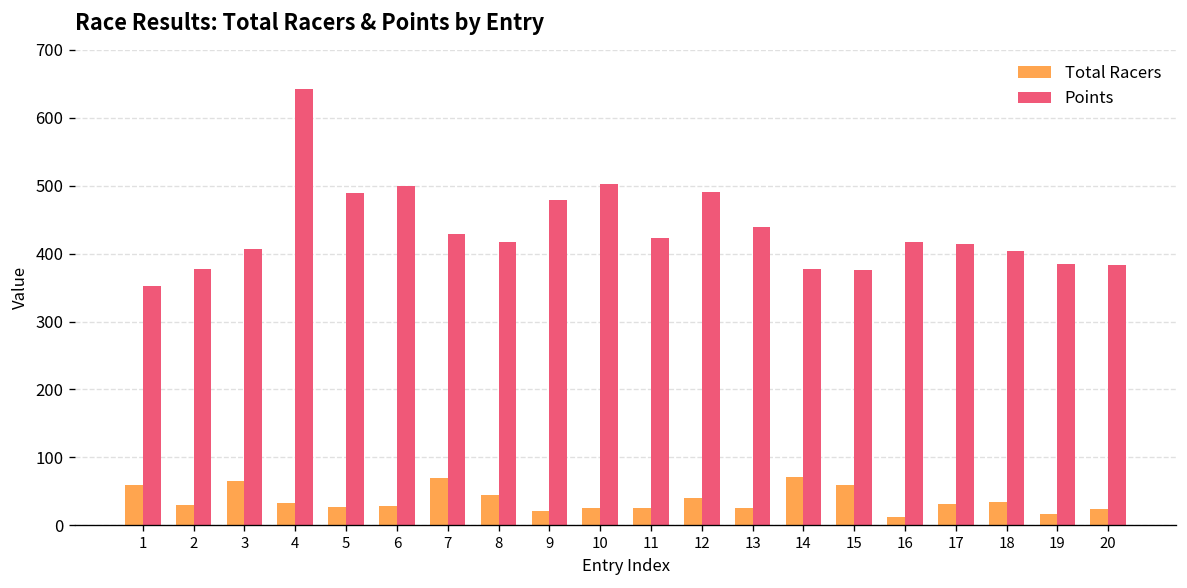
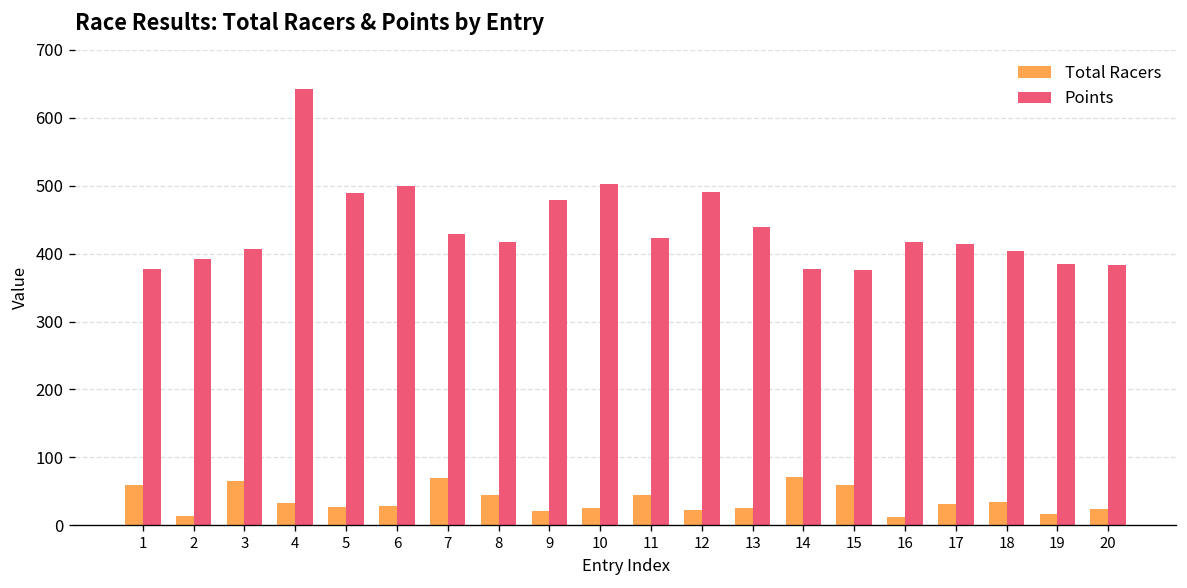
  {
    "Total Racers": {
      "1": 60,
-     "2": 30,
+     "2": 10,
      "3": 70,
      "4": 30,
      "5": 30,
      "6": 30,
      "7": 70,
      "8": 40,
      "9": 20,
      "10": 30,
-     "11": 30,
-     "12": 40,
+     "11": 40,
+     "12": 20,
      "13": 30,
      "14": 70,
      "15": 60,
      "16": 10,
      "17": 30,
      "18": 40,
      "19": 20,
      "20": 20
    },
    "Points": {
-     "1": 350,
-     "2": 380,
+     "1": 380,
+     "2": 390,
      "3": 410,
      "4": 640,
      "5": 490,
      "6": 500,
      "7": 430,
      "8": 420,
      "9": 480,
      "10": 500,
      "11": 420,
      "12": 490,
      "13": 440,
      "14": 380,
      "15": 380,
      "16": 420,
      "17": 410,
      "18": 400,
      "19": 380,
      "20": 380
    }
  }
